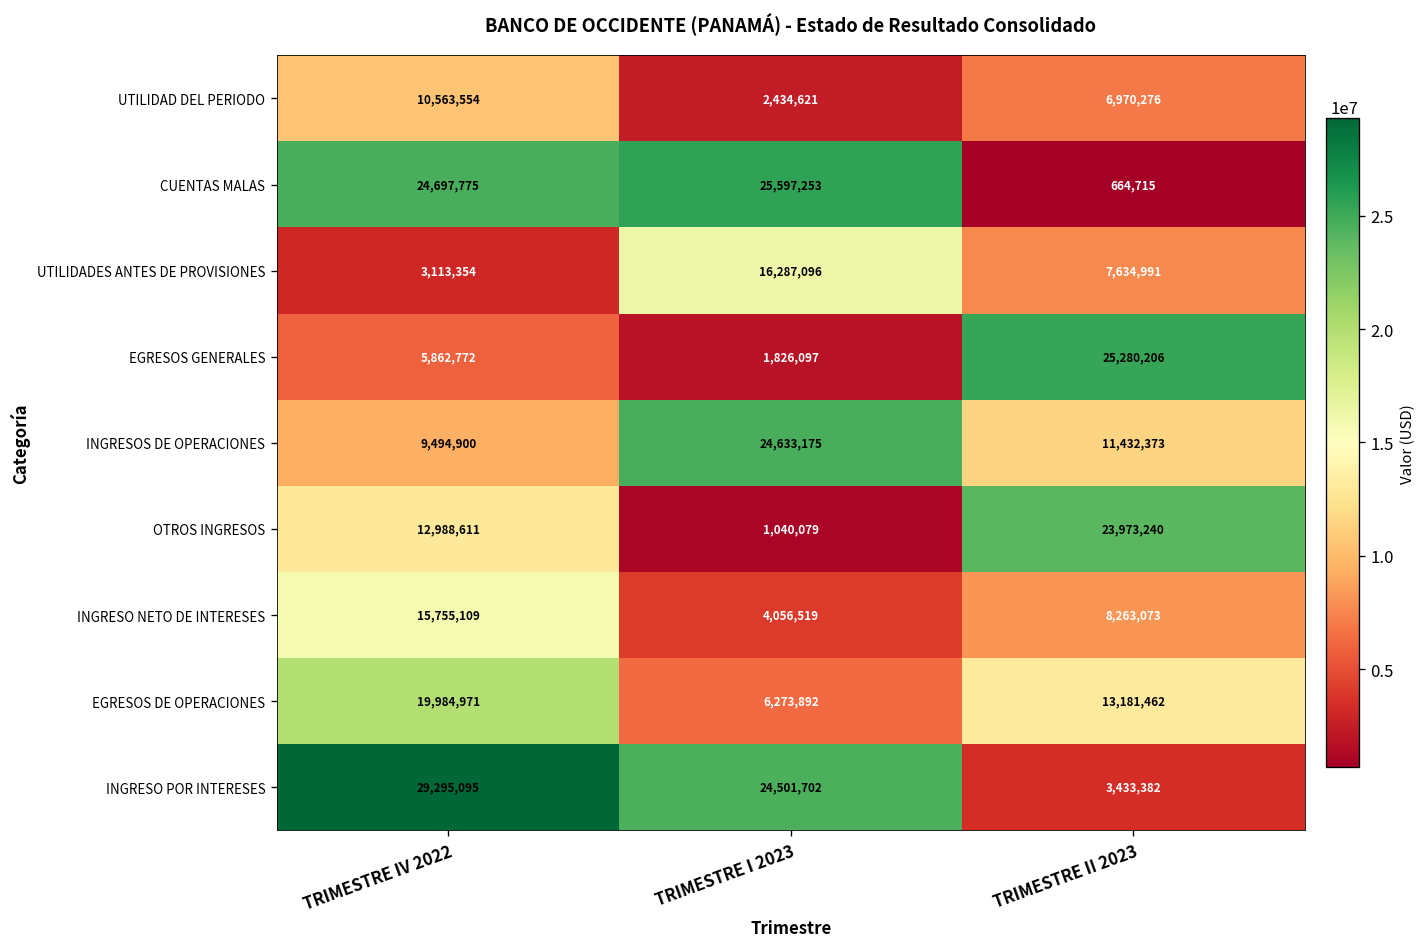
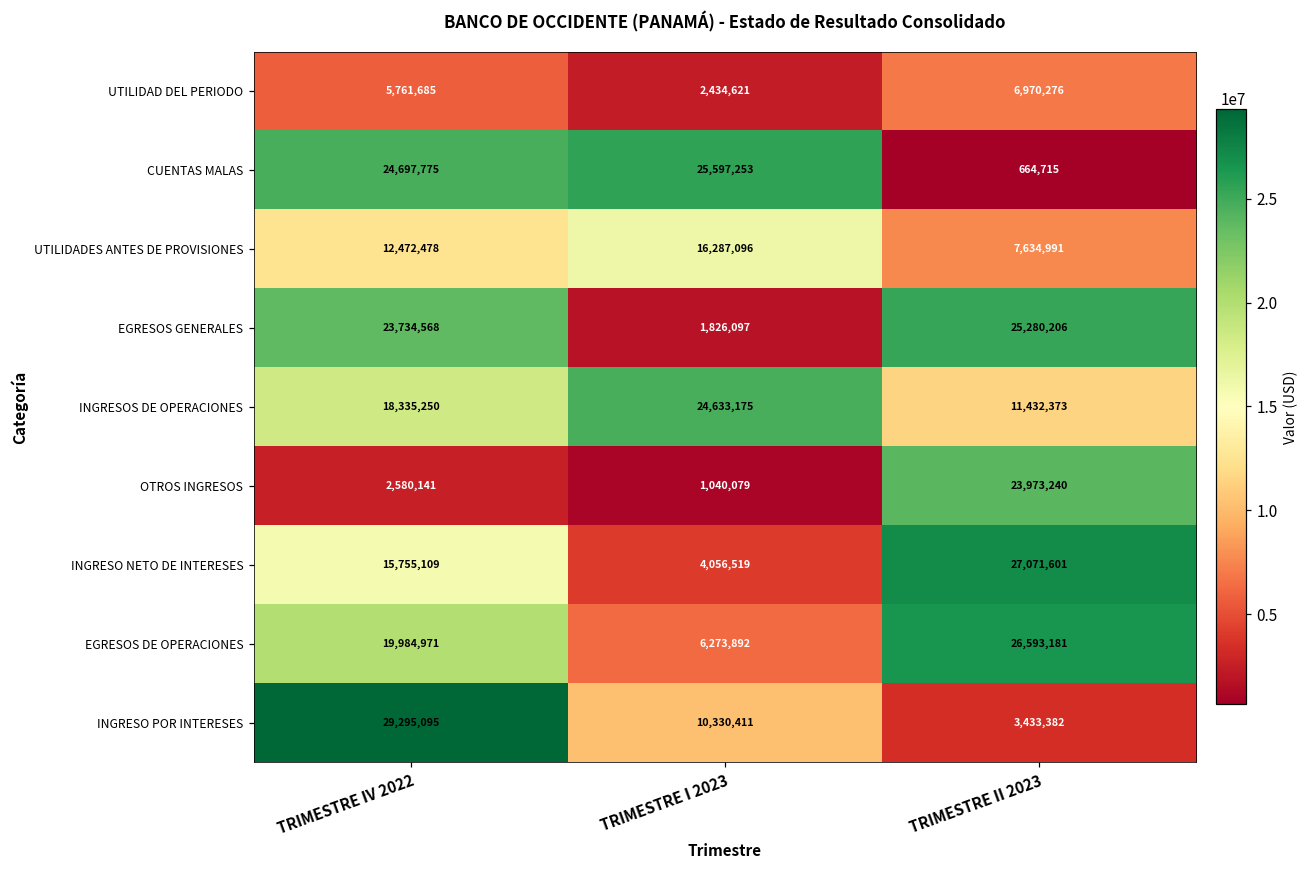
  {
    "UTILIDAD DEL PERIODO": {
-     "TRIMESTRE IV 2022": "10,563,554",
+     "TRIMESTRE IV 2022": "5,761,685",
      "TRIMESTRE I 2023": "2,434,621",
      "TRIMESTRE II 2023": "6,970,276"
    },
    "CUENTAS MALAS": {
      "TRIMESTRE IV 2022": "24,697,775",
      "TRIMESTRE I 2023": "25,597,253",
      "TRIMESTRE II 2023": "664,715"
    },
    "UTILIDADES ANTES DE PROVISIONES": {
-     "TRIMESTRE IV 2022": "3,113,354",
+     "TRIMESTRE IV 2022": "12,472,478",
      "TRIMESTRE I 2023": "16,287,096",
      "TRIMESTRE II 2023": "7,634,991"
    },
    "EGRESOS GENERALES": {
-     "TRIMESTRE IV 2022": "5,862,772",
+     "TRIMESTRE IV 2022": "23,734,568",
      "TRIMESTRE I 2023": "1,826,097",
      "TRIMESTRE II 2023": "25,280,206"
    },
    "INGRESOS DE OPERACIONES": {
-     "TRIMESTRE IV 2022": "9,494,900",
+     "TRIMESTRE IV 2022": "18,335,250",
      "TRIMESTRE I 2023": "24,633,175",
      "TRIMESTRE II 2023": "11,432,373"
    },
    "OTROS INGRESOS": {
-     "TRIMESTRE IV 2022": "12,988,611",
+     "TRIMESTRE IV 2022": "2,580,141",
      "TRIMESTRE I 2023": "1,040,079",
      "TRIMESTRE II 2023": "23,973,240"
    },
    "INGRESO NETO DE INTERESES": {
      "TRIMESTRE IV 2022": "15,755,109",
      "TRIMESTRE I 2023": "4,056,519",
-     "TRIMESTRE II 2023": "8,263,073"
+     "TRIMESTRE II 2023": "27,071,601"
    },
    "EGRESOS DE OPERACIONES": {
      "TRIMESTRE IV 2022": "19,984,971",
      "TRIMESTRE I 2023": "6,273,892",
-     "TRIMESTRE II 2023": "13,181,462"
+     "TRIMESTRE II 2023": "26,593,181"
    },
    "INGRESO POR INTERESES": {
      "TRIMESTRE IV 2022": "29,295,095",
-     "TRIMESTRE I 2023": "24,501,702",
+     "TRIMESTRE I 2023": "10,330,411",
      "TRIMESTRE II 2023": "3,433,382"
    }
  }
